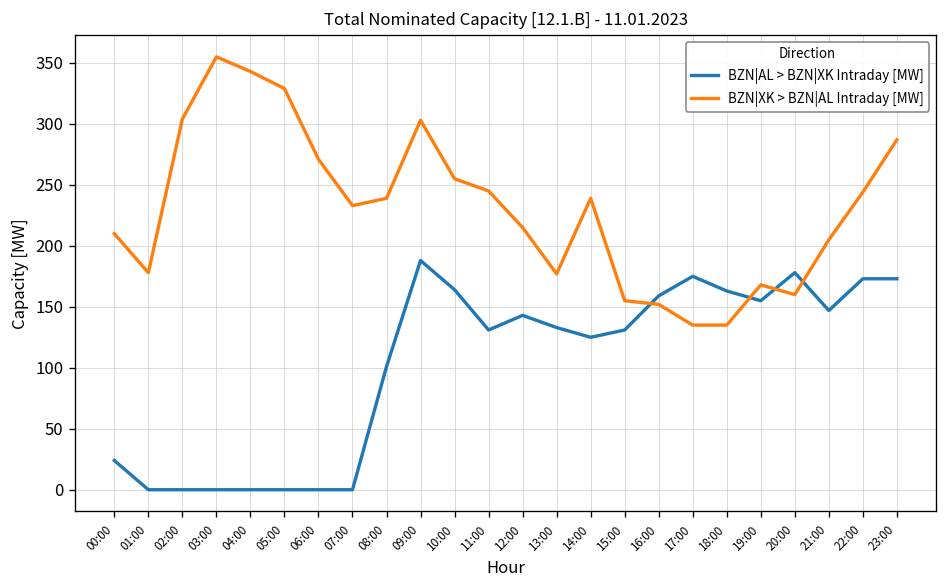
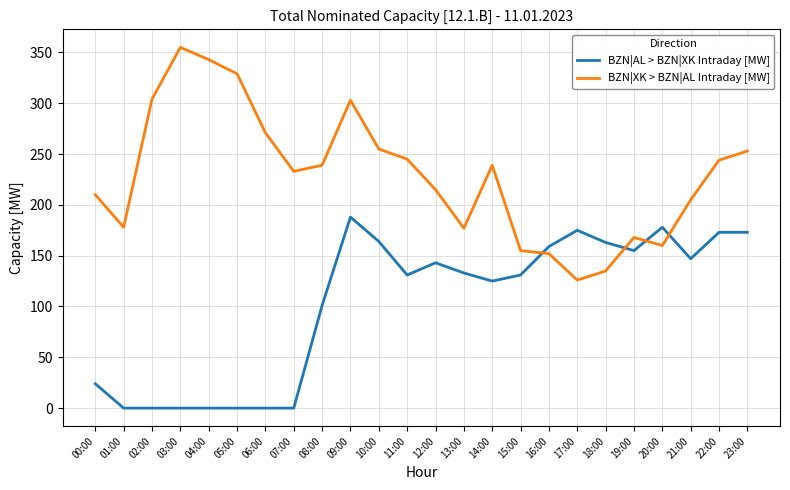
  {
    "BZN|AL > BZN|XK Intraday [MW]": {
      "00:00": 24,
      "01:00": 0,
      "02:00": 0,
      "03:00": 0,
      "04:00": 0,
      "05:00": 0,
      "06:00": 0,
      "07:00": 0,
      "08:00": 101,
      "09:00": 188,
      "10:00": 164,
      "11:00": 131,
      "12:00": 143,
      "13:00": 133,
      "14:00": 125,
      "15:00": 131,
      "16:00": 159,
      "17:00": 175,
      "18:00": 163,
      "19:00": 155,
      "20:00": 178,
      "21:00": 147,
      "22:00": 173,
      "23:00": 173
    },
    "BZN|XK > BZN|AL Intraday [MW]": {
      "00:00": 210,
      "01:00": 178,
      "02:00": 304,
      "03:00": 355,
      "04:00": 343,
      "05:00": 329,
      "06:00": 271,
      "07:00": 233,
      "08:00": 239,
      "09:00": 303,
      "10:00": 255,
      "11:00": 245,
      "12:00": 215,
      "13:00": 177,
      "14:00": 239,
      "15:00": 155,
      "16:00": 152,
-     "17:00": 135,
+     "17:00": 126,
      "18:00": 135,
      "19:00": 168,
      "20:00": 160,
      "21:00": 205,
      "22:00": 244,
-     "23:00": 287
+     "23:00": 253
    }
  }
